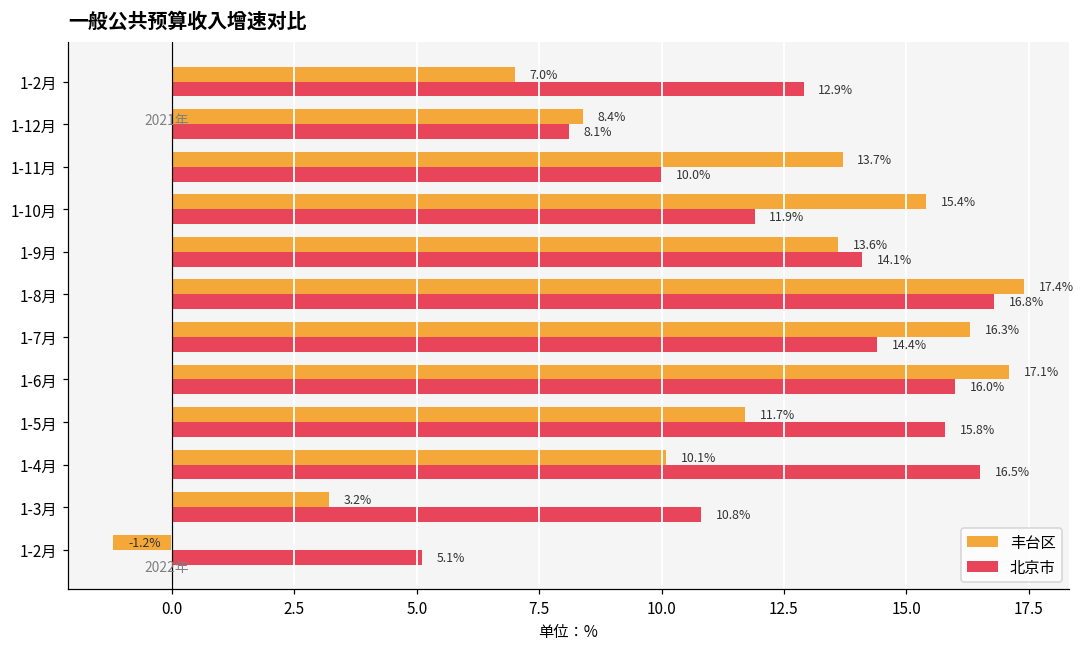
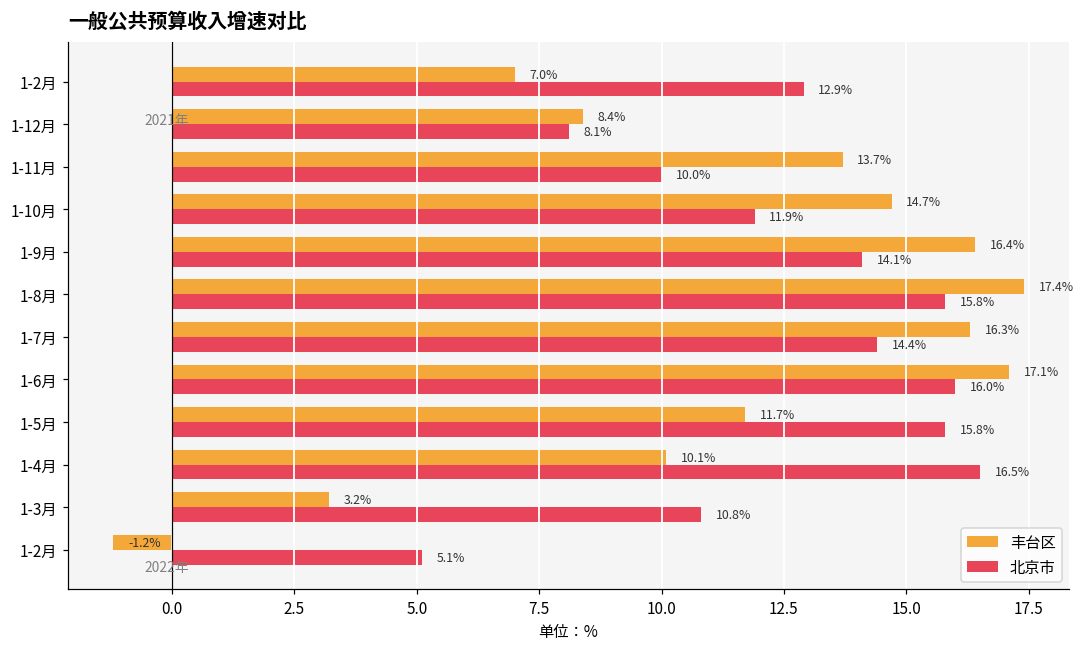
  {
    "丰台区": {
      "1-12月": "8.4%",
      "1-11月": "13.7%",
-     "1-10月": "15.4%",
-     "1-9月": "13.6%",
+     "1-10月": "14.7%",
+     "1-9月": "16.4%",
      "1-8月": "17.4%",
      "1-7月": "16.3%",
      "1-6月": "17.1%",
      "1-5月": "11.7%",
      "1-4月": "10.1%",
      "1-3月": "3.2%"
    },
    "北京市": {
      "1-12月": "8.1%",
      "1-11月": "10.0%",
      "1-10月": "11.9%",
      "1-9月": "14.1%",
-     "1-8月": "16.8%",
+     "1-8月": "15.8%",
      "1-7月": "14.4%",
      "1-6月": "16.0%",
      "1-5月": "15.8%",
      "1-4月": "16.5%",
      "1-3月": "10.8%"
    }
  }
